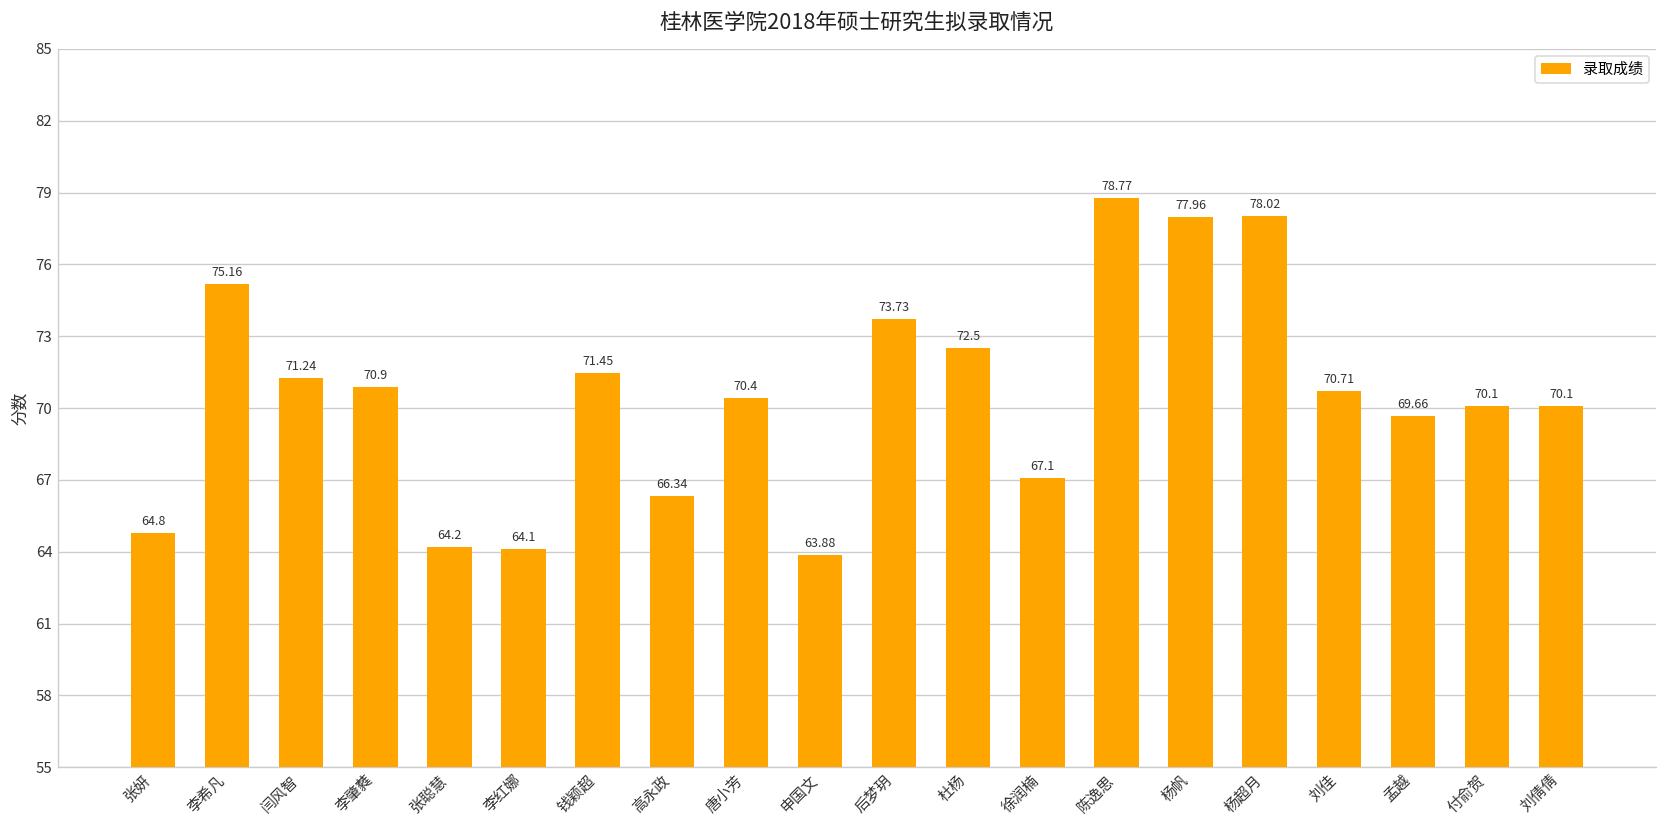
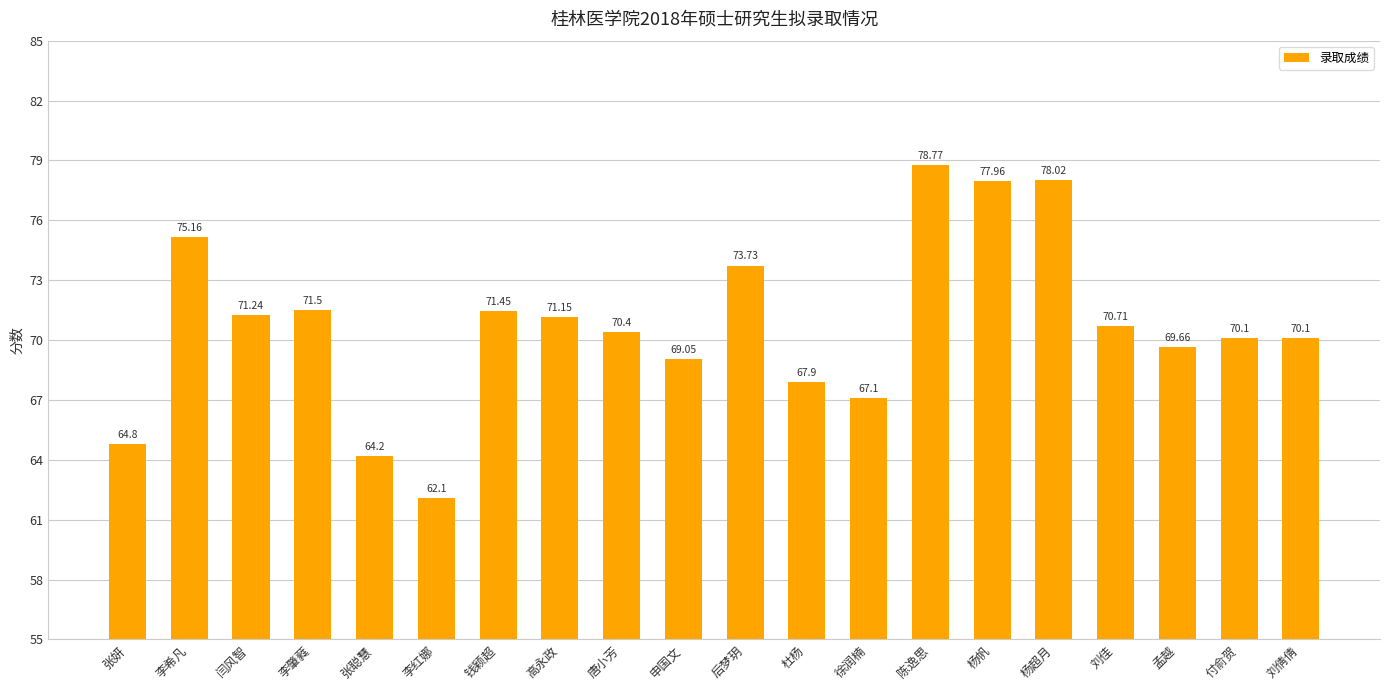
  {
    "张妍": 64.8,
    "李希凡": 75.16,
    "闫风智": 71.24,
-   "李肇蕤": 70.9,
+   "李肇蕤": 71.5,
    "张聪慧": 64.2,
-   "李红娜": 64.1,
+   "李红娜": 62.1,
    "钱颖超": 71.45,
-   "高永政": 66.34,
+   "高永政": 71.15,
    "唐小芳": 70.4,
-   "申国文": 63.88,
+   "申国文": 69.05,
    "后梦玥": 73.73,
-   "杜杨": 72.5,
+   "杜杨": 67.9,
    "徐润楠": 67.1,
    "陈逸思": 78.77,
    "杨帆": 77.96,
    "杨超月": 78.02,
    "刘佳": 70.71,
    "孟越": 69.66,
    "付俞贺": 70.1,
    "刘倩倩": 70.1
  }
